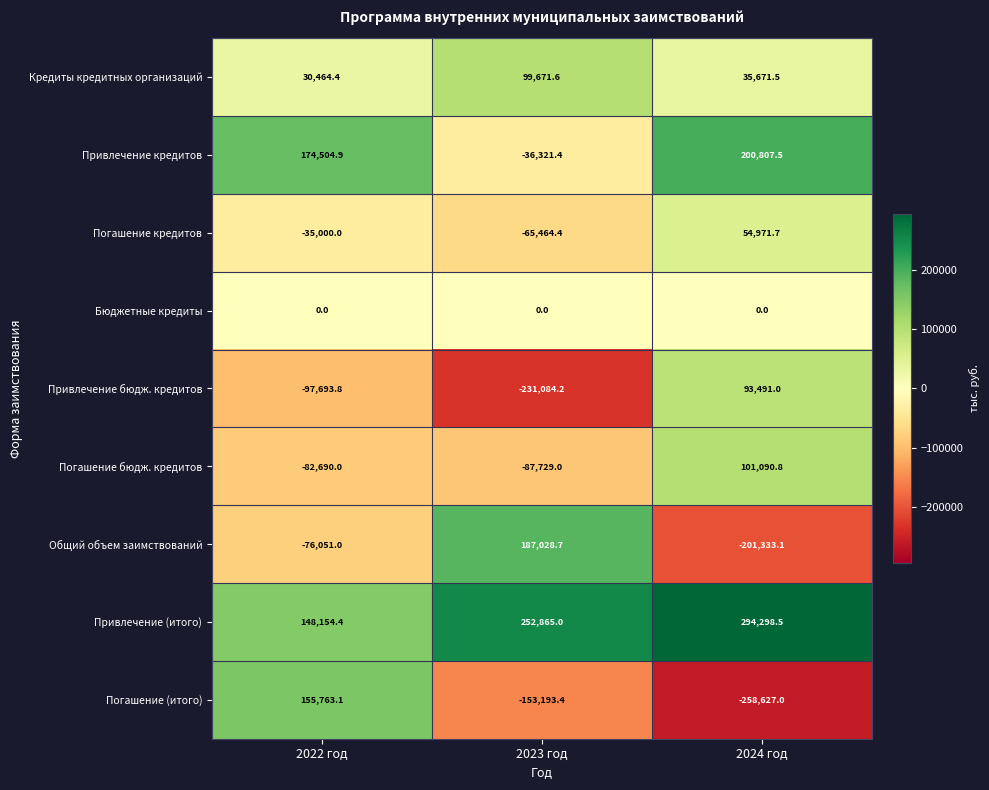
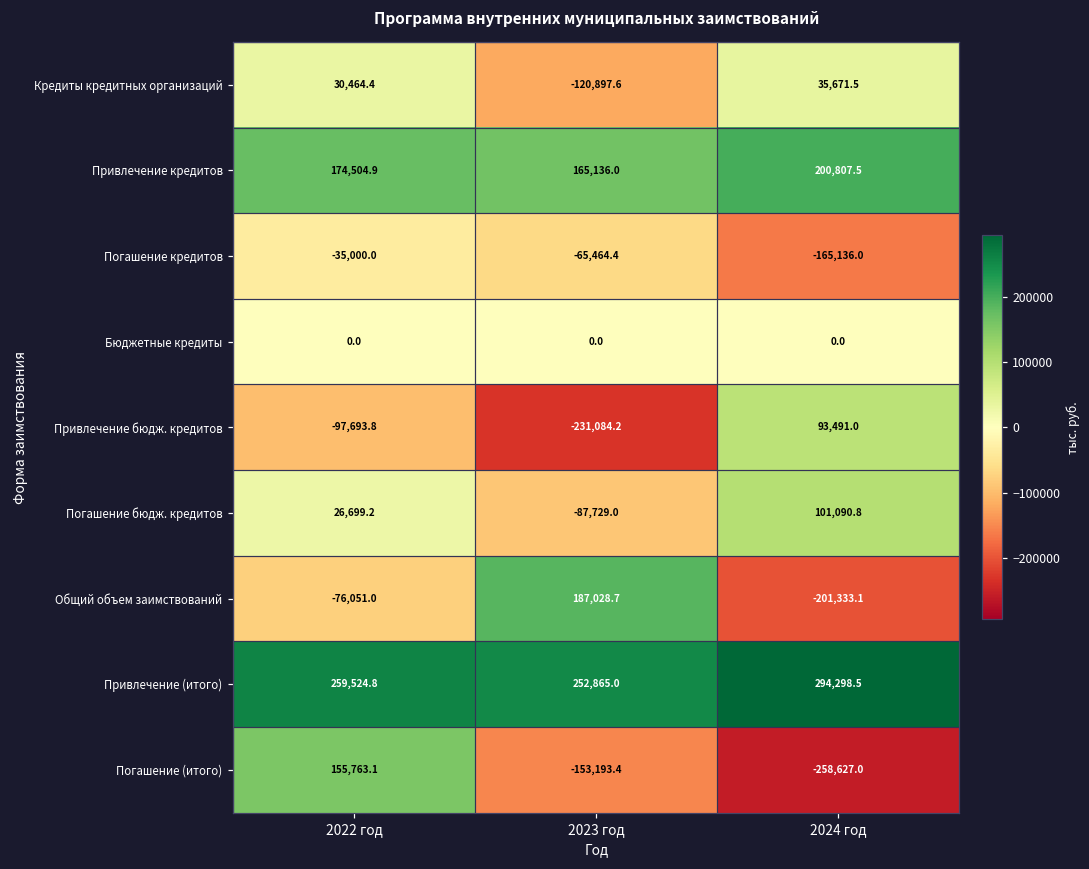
  {
    "Кредиты кредитных организаций": {
      "2022 год": "30,464.4",
-     "2023 год": "99,671.6",
+     "2023 год": "-120,897.6",
      "2024 год": "35,671.5"
    },
    "Привлечение кредитов": {
      "2022 год": "174,504.9",
-     "2023 год": "-36,321.4",
+     "2023 год": "165,136.0",
      "2024 год": "200,807.5"
    },
    "Погашение кредитов": {
      "2022 год": "-35,000.0",
      "2023 год": "-65,464.4",
-     "2024 год": "54,971.7"
+     "2024 год": "-165,136.0"
    },
    "Бюджетные кредиты": {
      "2022 год": "0.0",
      "2023 год": "0.0",
      "2024 год": "0.0"
    },
    "Привлечение бюдж. кредитов": {
      "2022 год": "-97,693.8",
      "2023 год": "-231,084.2",
      "2024 год": "93,491.0"
    },
    "Погашение бюдж. кредитов": {
-     "2022 год": "-82,690.0",
+     "2022 год": "26,699.2",
      "2023 год": "-87,729.0",
      "2024 год": "101,090.8"
    },
    "Общий объем заимствований": {
      "2022 год": "-76,051.0",
      "2023 год": "187,028.7",
      "2024 год": "-201,333.1"
    },
    "Привлечение (итого)": {
-     "2022 год": "148,154.4",
+     "2022 год": "259,524.8",
      "2023 год": "252,865.0",
      "2024 год": "294,298.5"
    },
    "Погашение (итого)": {
      "2022 год": "155,763.1",
      "2023 год": "-153,193.4",
      "2024 год": "-258,627.0"
    }
  }
